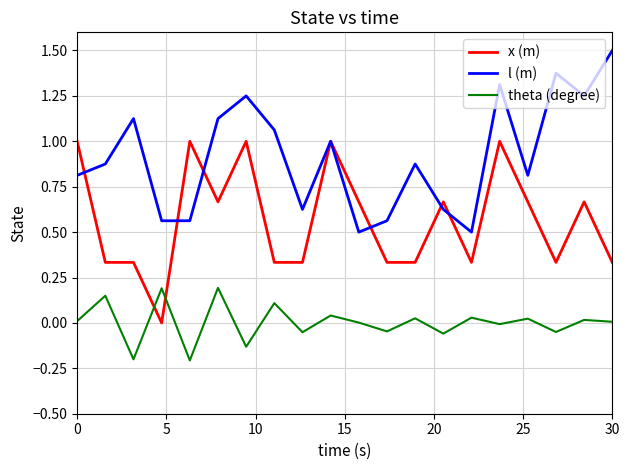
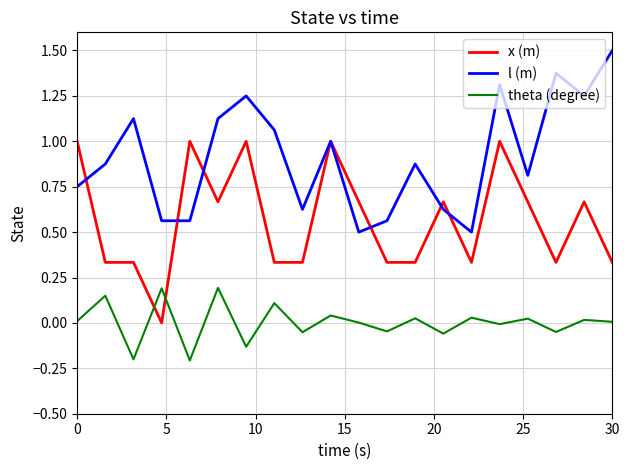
  {
    "x (m)": {
      "0": 1.00,
      "30": 0.33
    },
    "l (m)": {
-     "0": 0.81,
+     "0": 0.75,
      "30": 1.50
    },
    "theta (degree)": {
      "0": 0.01,
      "30": 0.01
    }
  }
